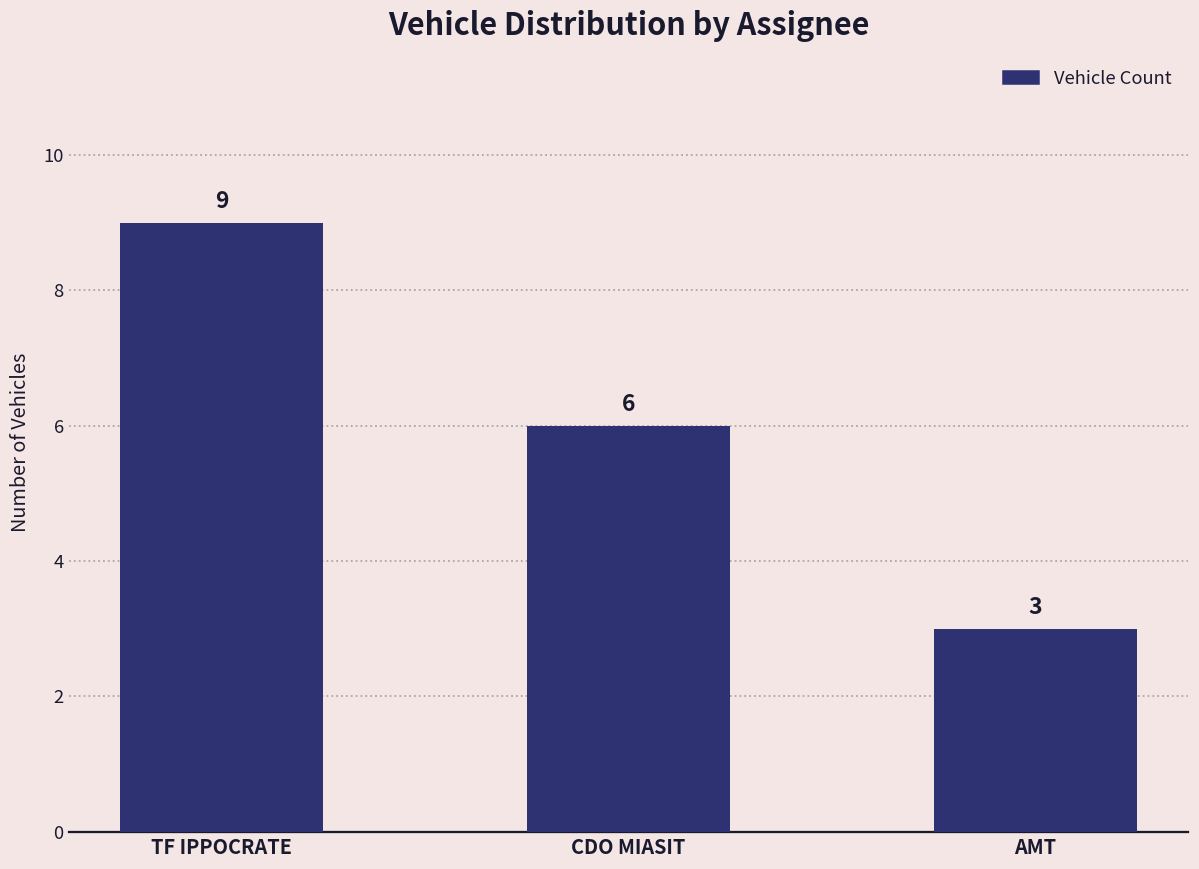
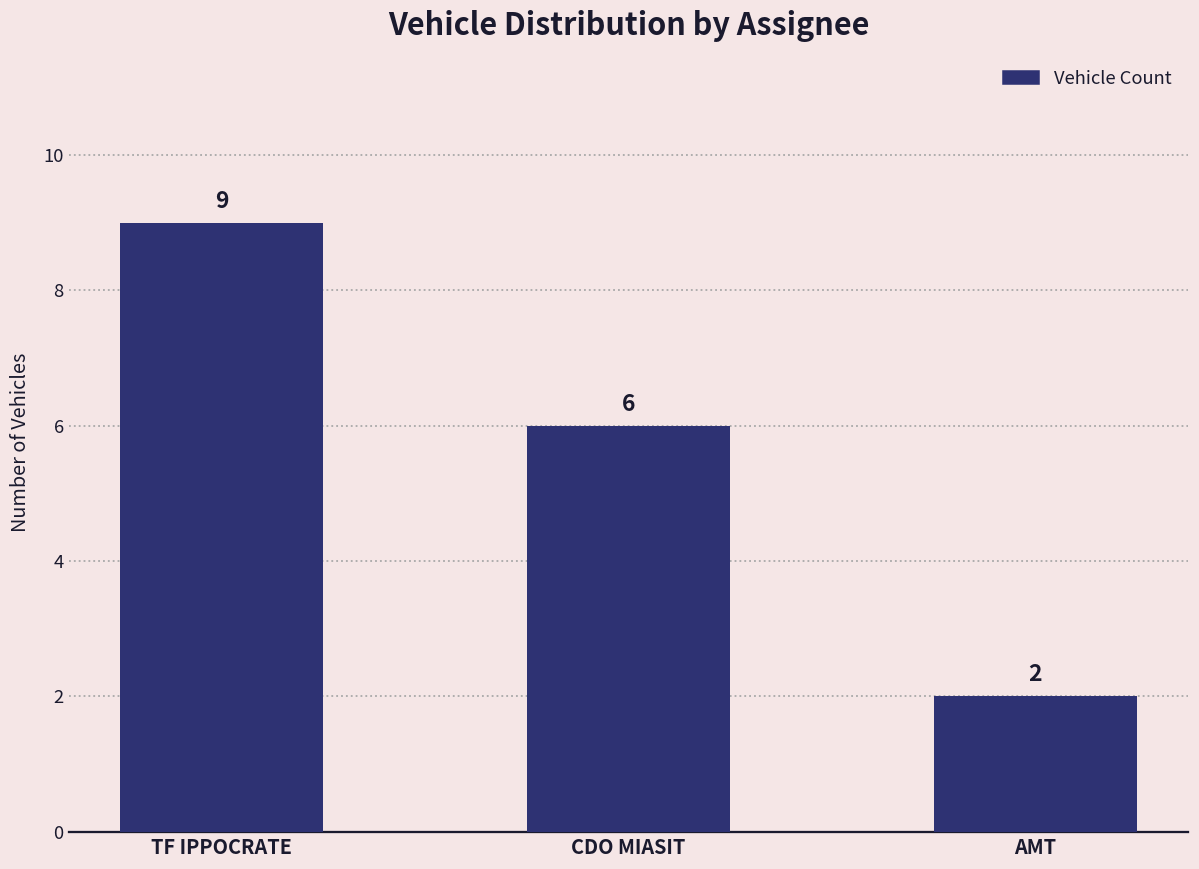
  {
    "TF IPPOCRATE": 9,
    "CDO MIASIT": 6,
-   "AMT": 3
+   "AMT": 2
  }
